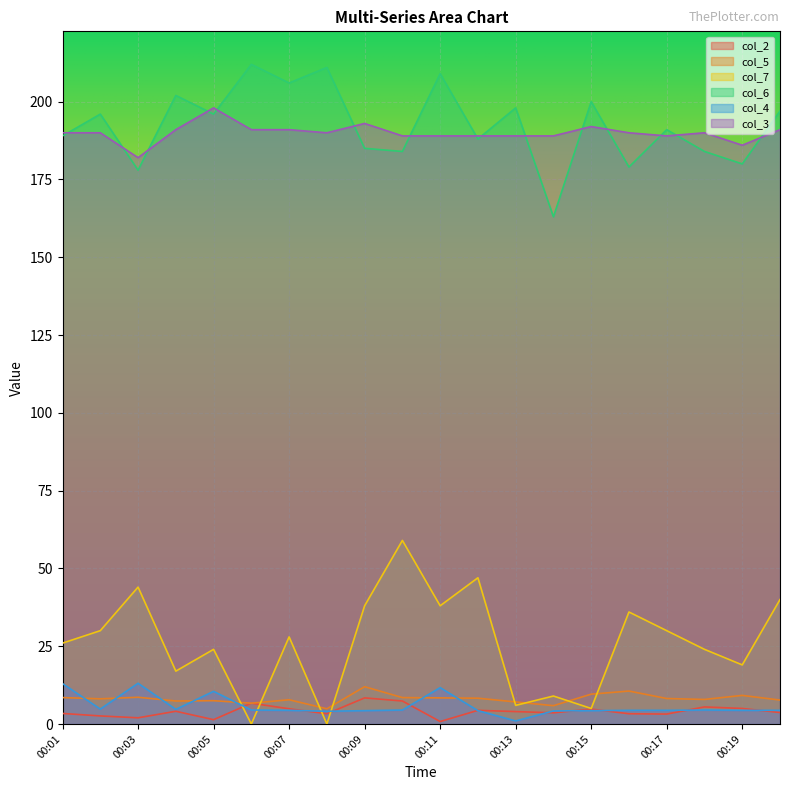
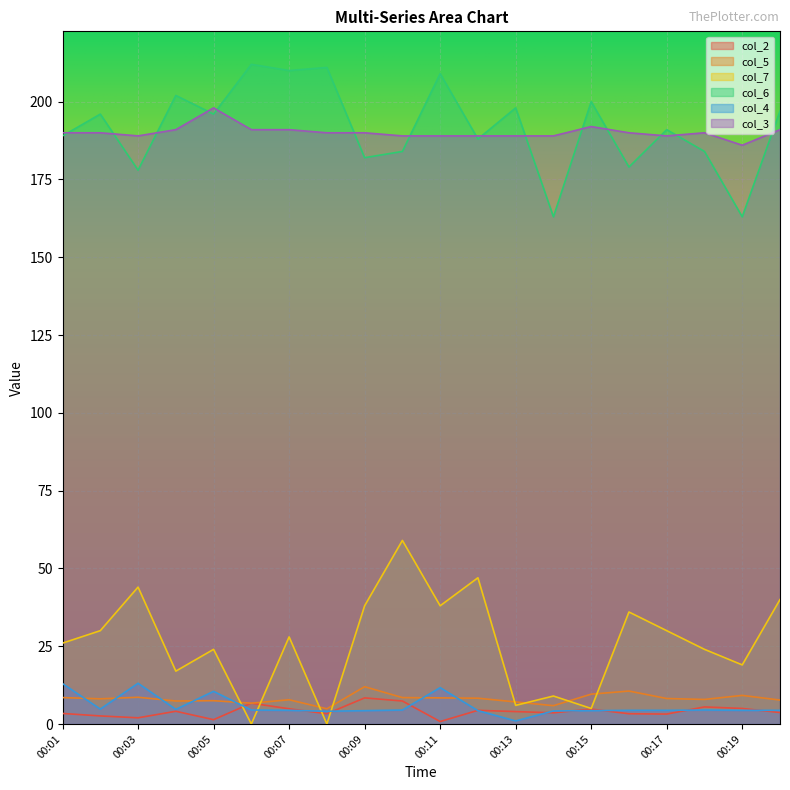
  {
    "col_6": {
      "00:01": 189,
      "00:03": 178,
      "00:05": 196,
-     "00:07": 206,
-     "00:09": 185,
+     "00:07": 210,
+     "00:09": 182,
      "00:11": 209,
      "00:13": 198,
      "00:15": 200,
      "00:17": 191,
-     "00:19": 180
+     "00:19": 163
    },
    "col_4": {
      "00:01": 13,
      "00:03": 13,
      "00:05": 11,
      "00:09": 4,
      "00:11": 12,
      "00:13": 1,
      "00:17": 4
    },
    "col_3": {
      "00:01": 190,
-     "00:03": 182,
+     "00:03": 189,
      "00:05": 198,
      "00:07": 191,
-     "00:09": 193,
+     "00:09": 190,
      "00:11": 189,
      "00:13": 189,
      "00:15": 192,
      "00:17": 189,
      "00:19": 186
    }
  }
